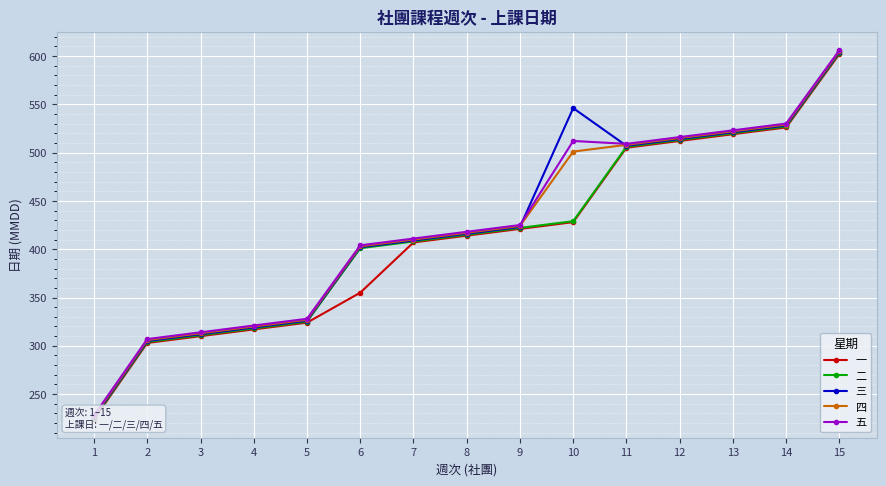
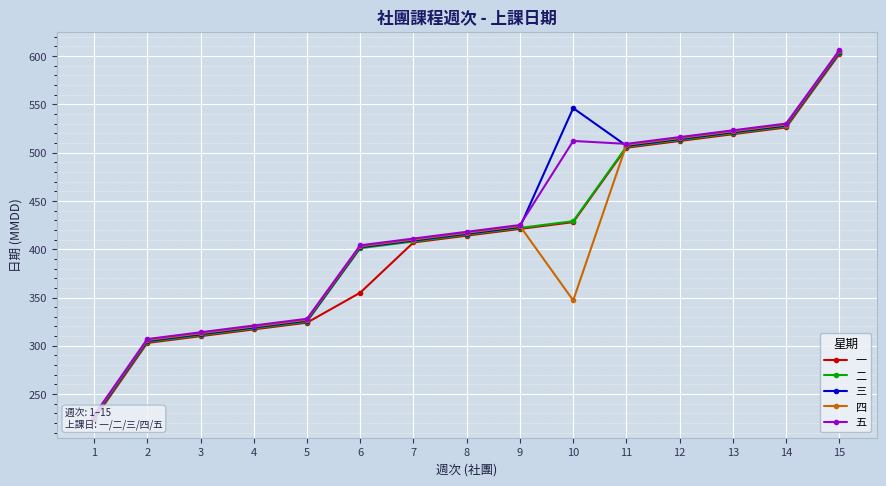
  {
    "一": {
      "6": 360
    },
    "三": {
      "10": 550
    },
    "四": {
-     "10": 500
+     "10": 350
    },
    "五": {
      "10": 510
    }
  }
